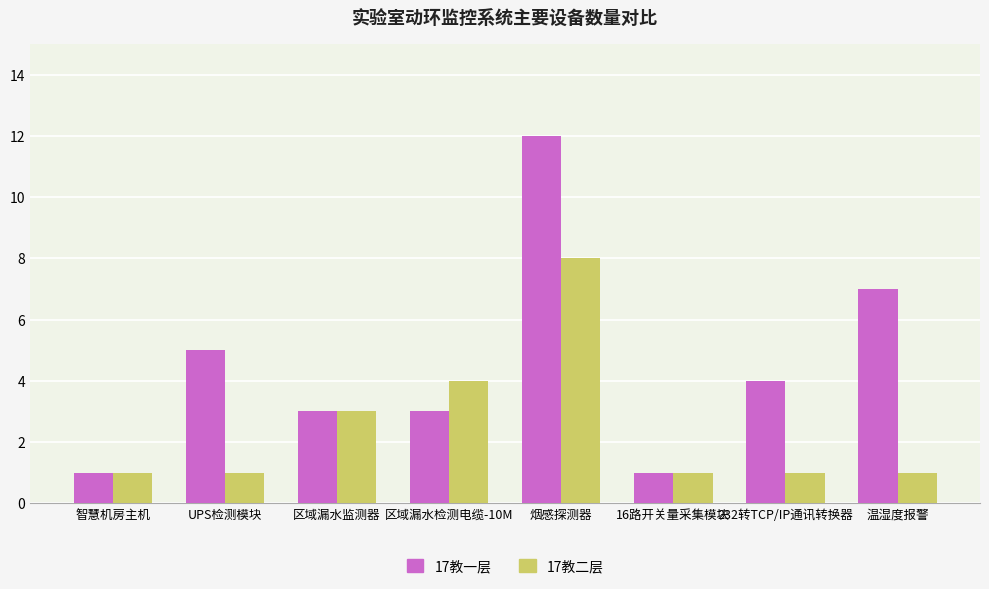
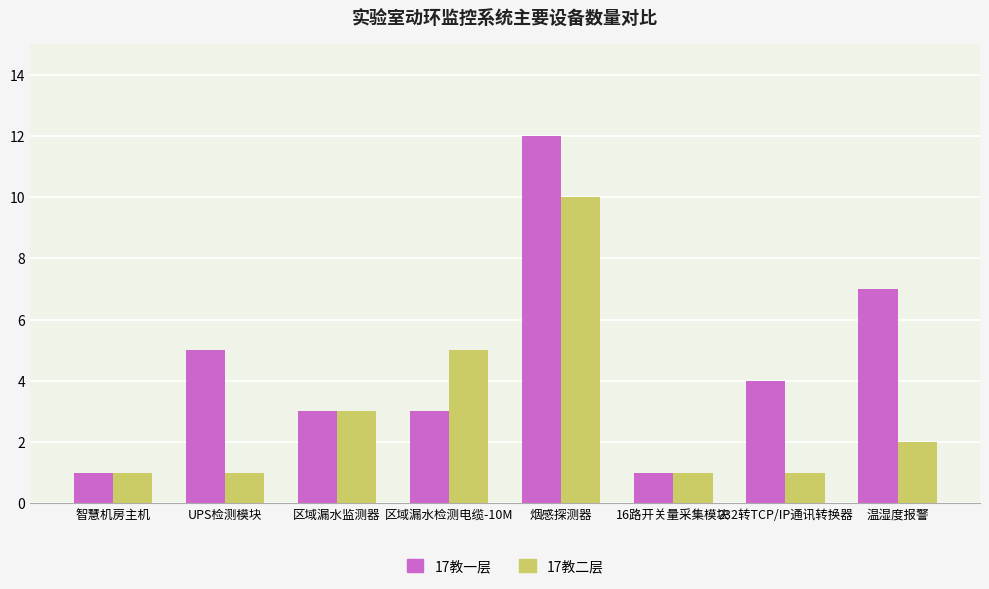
  {
    "17教一层": {
      "智慧机房主机": 1,
      "UPS检测模块": 5,
      "区域漏水监测器": 3,
      "区域漏水检测电缆-10M": 3,
      "烟感探测器": 12,
      "16路开关量采集模块": 1,
      "232转TCP/IP通讯转换器": 4,
      "温湿度报警": 7
    },
    "17教二层": {
      "智慧机房主机": 1,
      "UPS检测模块": 1,
      "区域漏水监测器": 3,
-     "区域漏水检测电缆-10M": 4,
-     "烟感探测器": 8,
+     "区域漏水检测电缆-10M": 5,
+     "烟感探测器": 10,
      "16路开关量采集模块": 1,
      "232转TCP/IP通讯转换器": 1,
-     "温湿度报警": 1
+     "温湿度报警": 2
    }
  }
